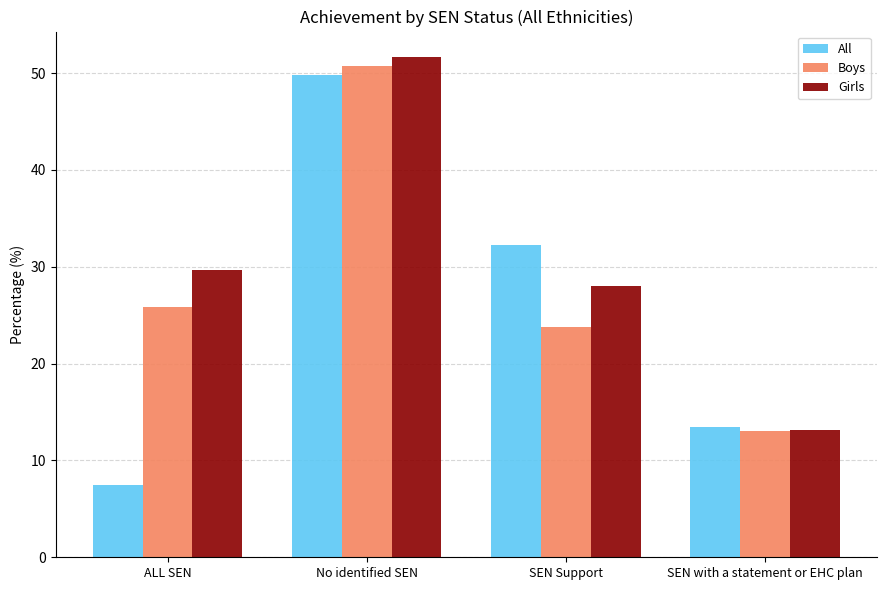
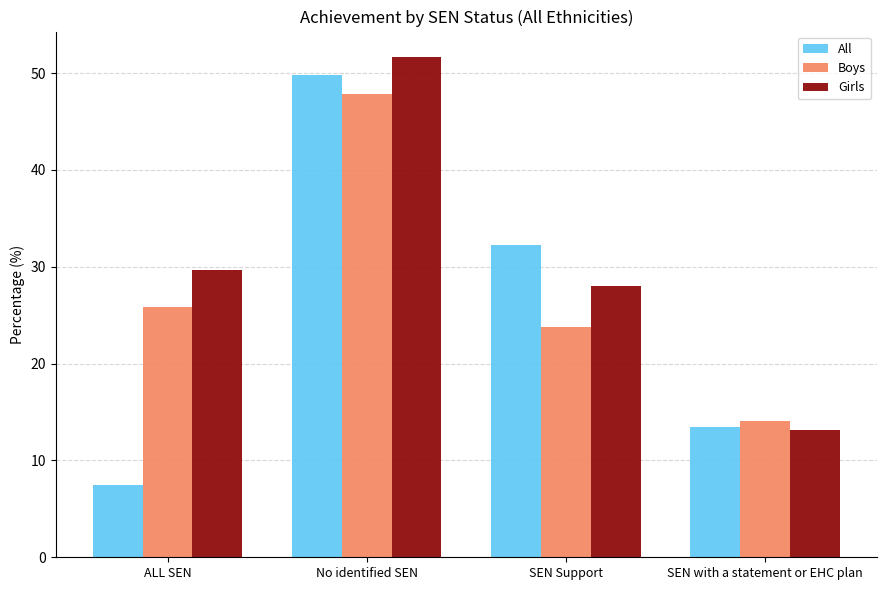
  {
    "All": {
      "ALL SEN": 8,
      "No identified SEN": 50,
      "SEN Support": 32,
      "SEN with a statement or EHC plan": 14
    },
    "Boys": {
      "ALL SEN": 26,
-     "No identified SEN": 51,
+     "No identified SEN": 48,
      "SEN Support": 24,
-     "SEN with a statement or EHC plan": 13
+     "SEN with a statement or EHC plan": 14
    },
    "Girls": {
      "ALL SEN": 30,
      "No identified SEN": 52,
      "SEN Support": 28,
      "SEN with a statement or EHC plan": 13
    }
  }
